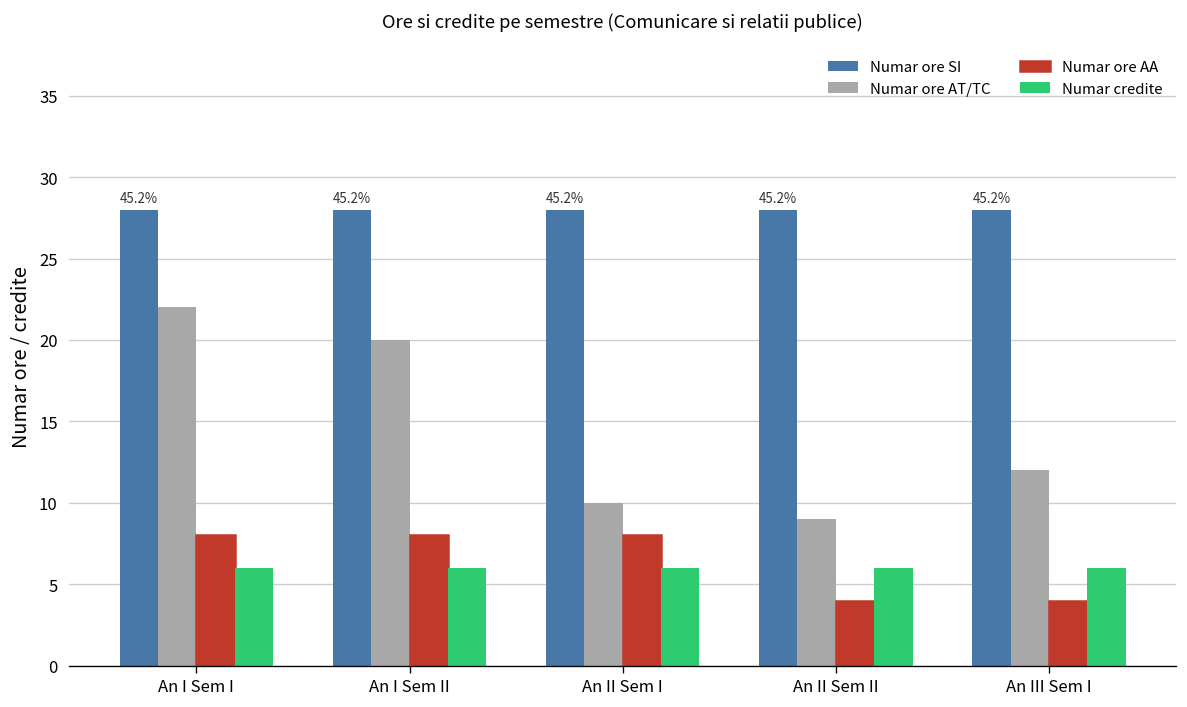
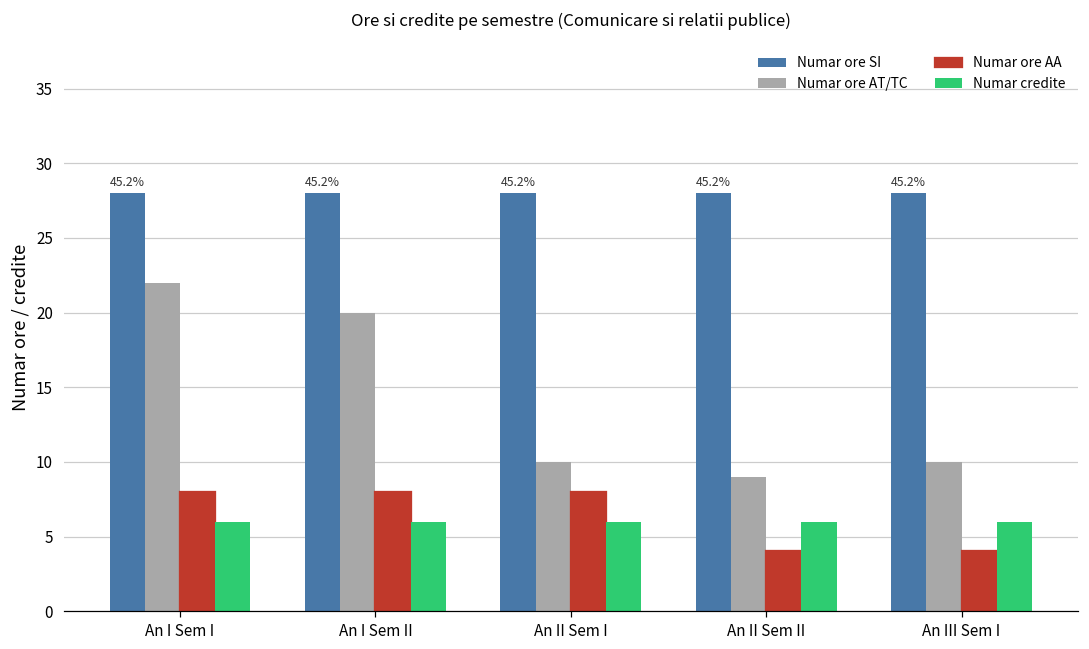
  {
    "Numar ore AT/TC": {
      "An I Sem I": 22,
      "An I Sem II": 20,
      "An II Sem I": 10,
      "An II Sem II": 9,
-     "An III Sem I": 12
+     "An III Sem I": 10
    },
    "Numar ore AA": {
      "An I Sem I": 8,
      "An I Sem II": 8,
      "An II Sem I": 8,
      "An II Sem II": 4,
      "An III Sem I": 4
    },
    "Numar credite": {
      "An I Sem I": 6,
      "An I Sem II": 6,
      "An II Sem I": 6,
      "An II Sem II": 6,
      "An III Sem I": 6
    }
  }
